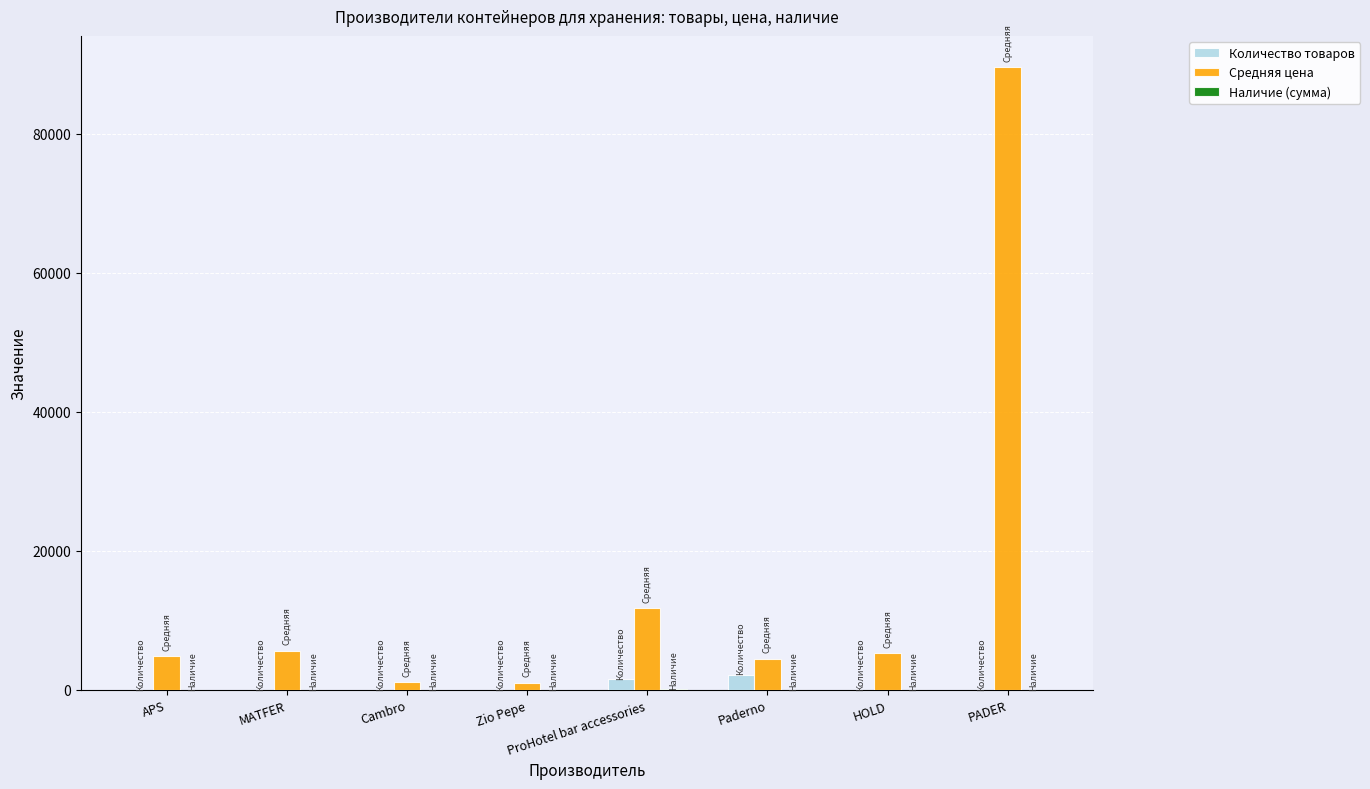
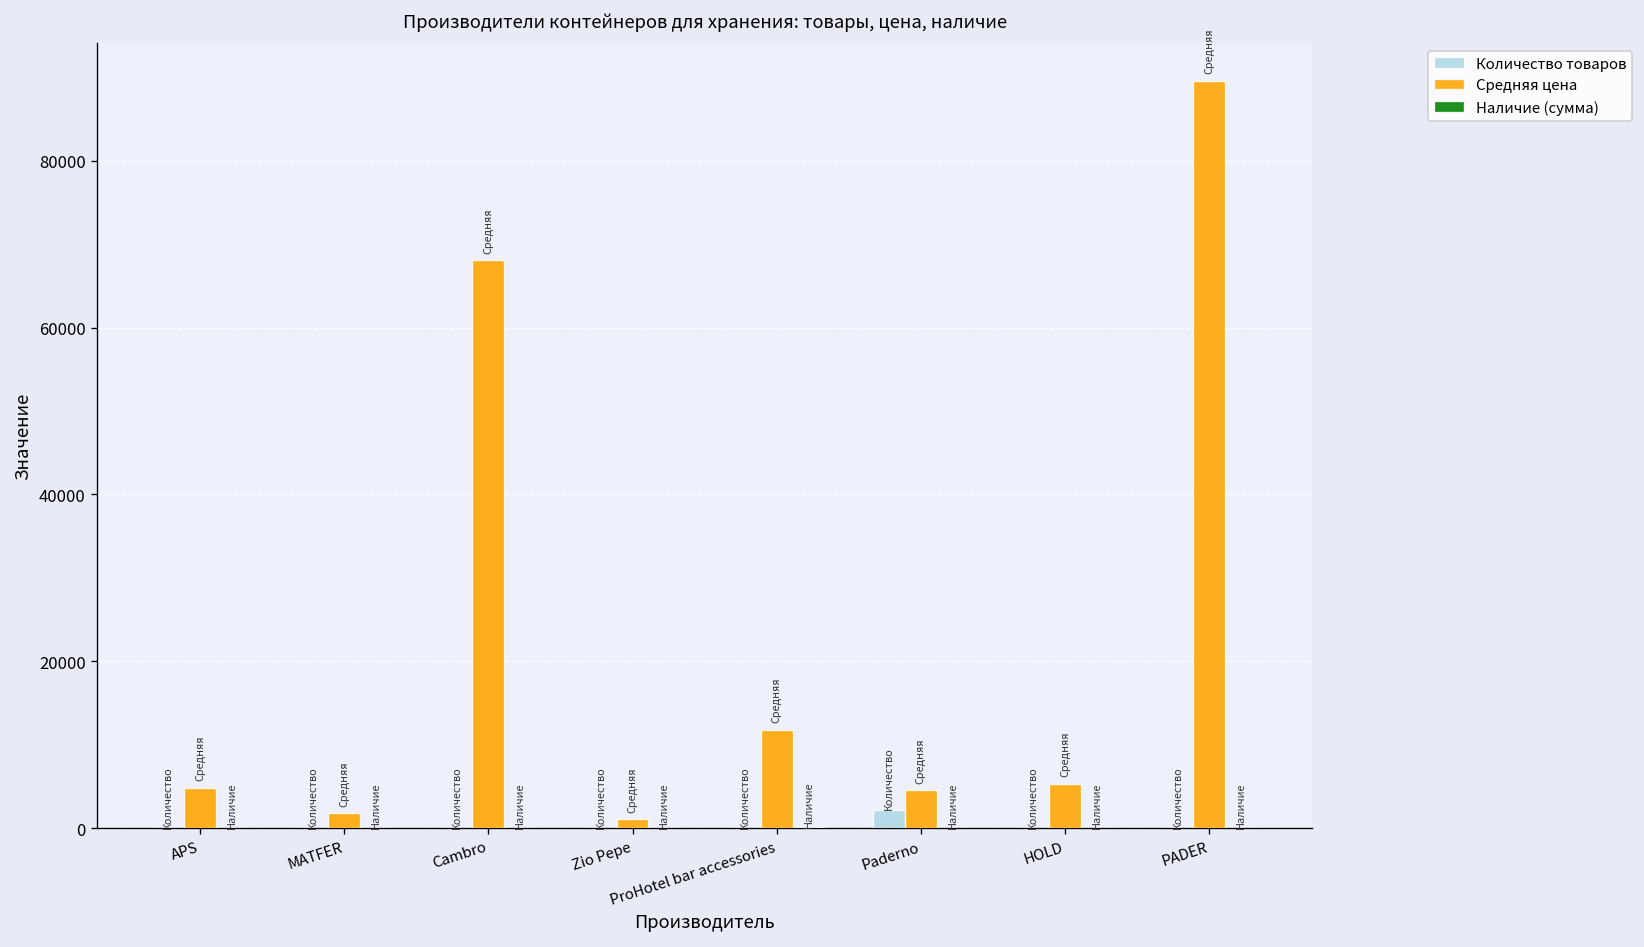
  {
    "Количество товаров": {
-     "ProHotel bar accessories": 2000,
+     "ProHotel bar accessories": 0,
      "Paderno": 2000
    },
    "Средняя цена": {
      "APS": 5000,
-     "MATFER": 6000,
-     "Cambro": 1000,
+     "MATFER": 2000,
+     "Cambro": 68000,
      "Zio Pepe": 1000,
      "ProHotel bar accessories": 12000,
      "Paderno": 5000,
      "HOLD": 5000,
      "PADER": 90000
    },
    "Наличие (сумма)": {
      "APS": 0,
      "Zio Pepe": 0,
      "Paderno": 0,
      "HOLD": 0,
      "PADER": 0
    }
  }
